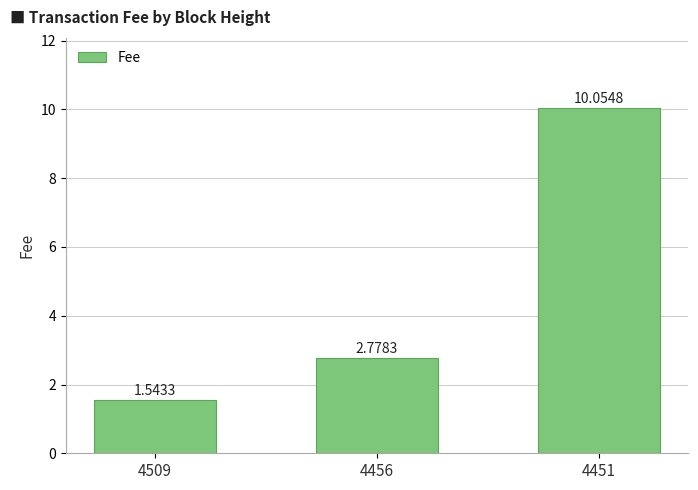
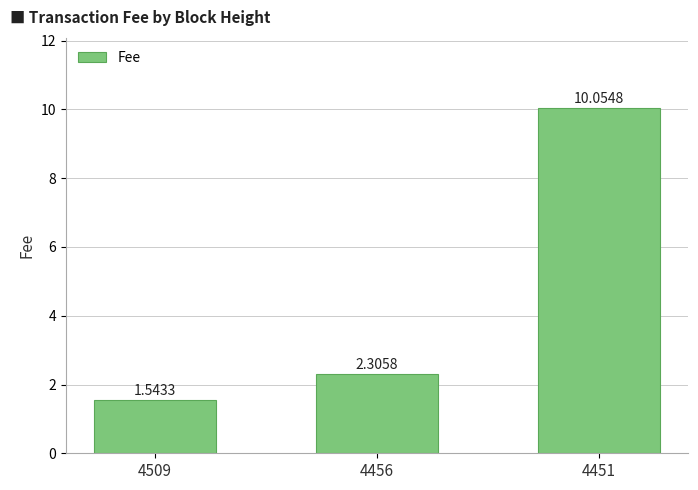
  {
    "4509": 1.5433,
-   "4456": 2.7783,
+   "4456": 2.3058,
    "4451": 10.0548
  }
